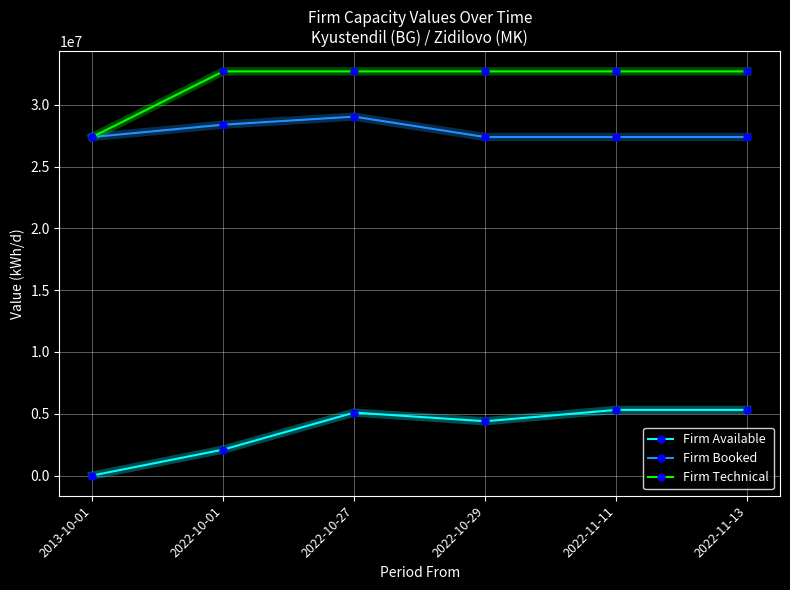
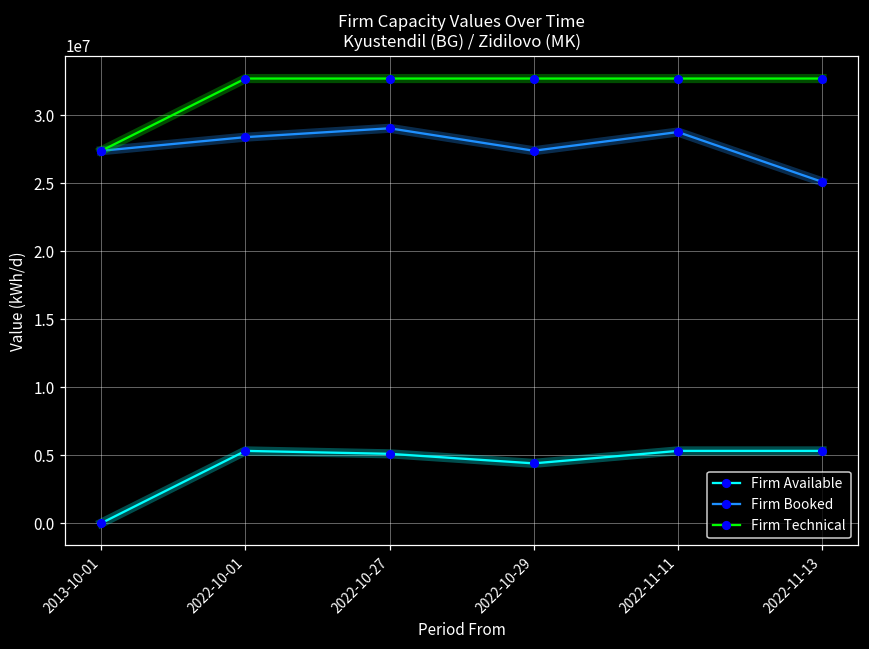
  {
    "Firm Available": {
      "2013-10-01": 0,
-     "2022-10-01": 2100000,
+     "2022-10-01": 5300000,
      "2022-10-27": 5100000,
      "2022-10-29": 4400000,
      "2022-11-11": 5300000,
      "2022-11-13": 5300000
    },
    "Firm Booked": {
      "2022-10-01": 28400000,
      "2022-10-27": 29000000,
      "2022-10-29": 27400000,
-     "2022-11-11": 27400000,
-     "2022-11-13": 27400000
+     "2022-11-11": 28800000,
+     "2022-11-13": 25100000
    },
    "Firm Technical": {
      "2022-10-01": 32700000,
      "2022-10-27": 32700000,
      "2022-10-29": 32700000,
      "2022-11-11": 32700000,
      "2022-11-13": 32700000
    }
  }
